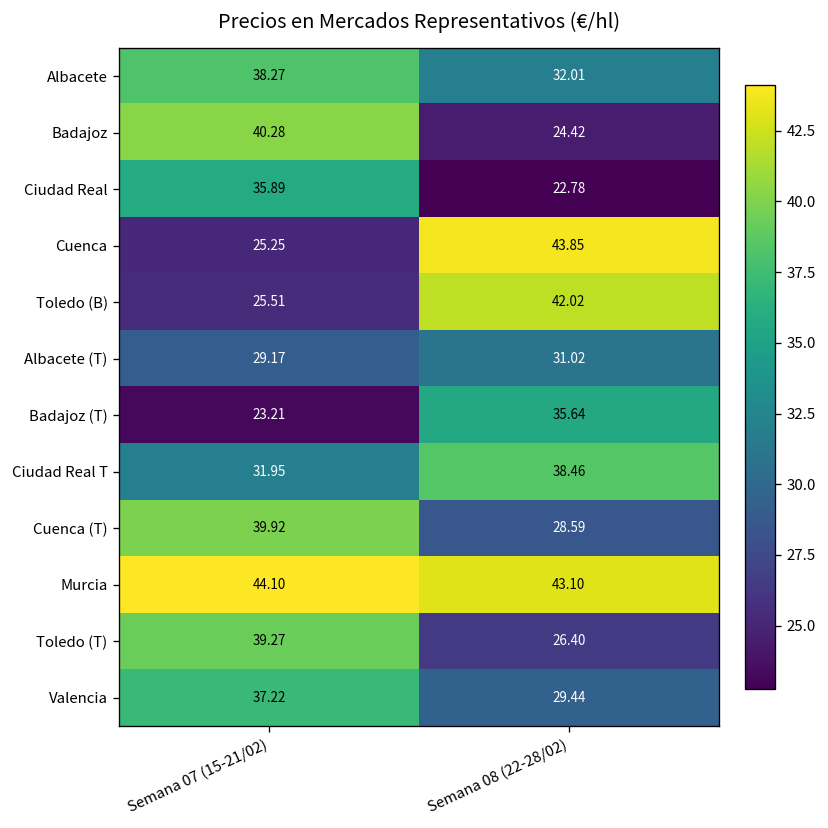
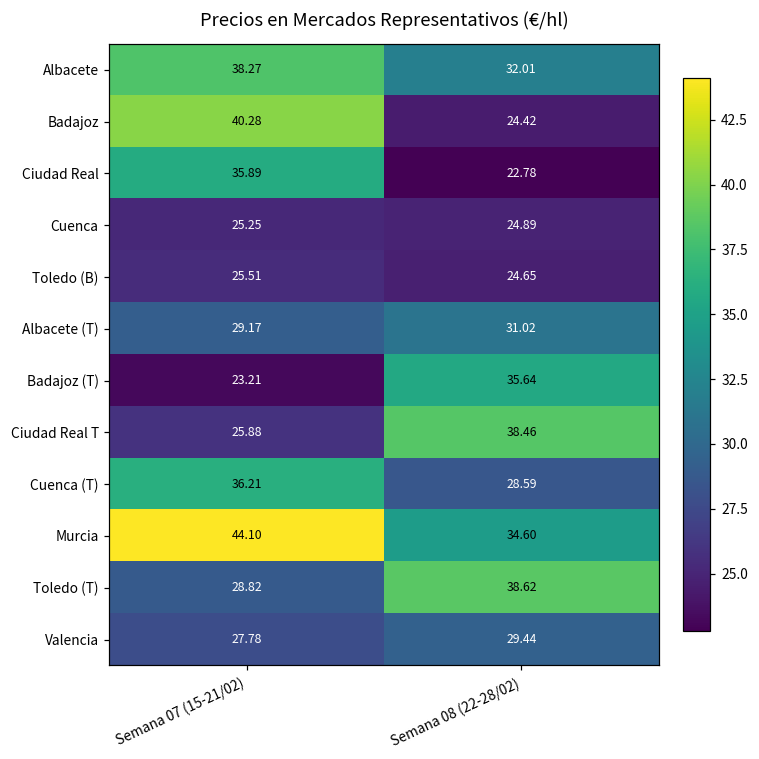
  {
    "Albacete": {
      "Semana 07 (15-21/02)": 38.27,
      "Semana 08 (22-28/02)": 32.01
    },
    "Badajoz": {
      "Semana 07 (15-21/02)": 40.28,
      "Semana 08 (22-28/02)": 24.42
    },
    "Ciudad Real": {
      "Semana 07 (15-21/02)": 35.89,
      "Semana 08 (22-28/02)": 22.78
    },
    "Cuenca": {
      "Semana 07 (15-21/02)": 25.25,
-     "Semana 08 (22-28/02)": 43.85
+     "Semana 08 (22-28/02)": 24.89
    },
    "Toledo (B)": {
      "Semana 07 (15-21/02)": 25.51,
-     "Semana 08 (22-28/02)": 42.02
+     "Semana 08 (22-28/02)": 24.65
    },
    "Albacete (T)": {
      "Semana 07 (15-21/02)": 29.17,
      "Semana 08 (22-28/02)": 31.02
    },
    "Badajoz (T)": {
      "Semana 07 (15-21/02)": 23.21,
      "Semana 08 (22-28/02)": 35.64
    },
    "Ciudad Real T": {
-     "Semana 07 (15-21/02)": 31.95,
+     "Semana 07 (15-21/02)": 25.88,
      "Semana 08 (22-28/02)": 38.46
    },
    "Cuenca (T)": {
-     "Semana 07 (15-21/02)": 39.92,
+     "Semana 07 (15-21/02)": 36.21,
      "Semana 08 (22-28/02)": 28.59
    },
    "Murcia": {
      "Semana 07 (15-21/02)": 44.10,
-     "Semana 08 (22-28/02)": 43.10
+     "Semana 08 (22-28/02)": 34.60
    },
    "Toledo (T)": {
-     "Semana 07 (15-21/02)": 39.27,
-     "Semana 08 (22-28/02)": 26.40
+     "Semana 07 (15-21/02)": 28.82,
+     "Semana 08 (22-28/02)": 38.62
    },
    "Valencia": {
-     "Semana 07 (15-21/02)": 37.22,
+     "Semana 07 (15-21/02)": 27.78,
      "Semana 08 (22-28/02)": 29.44
    }
  }
